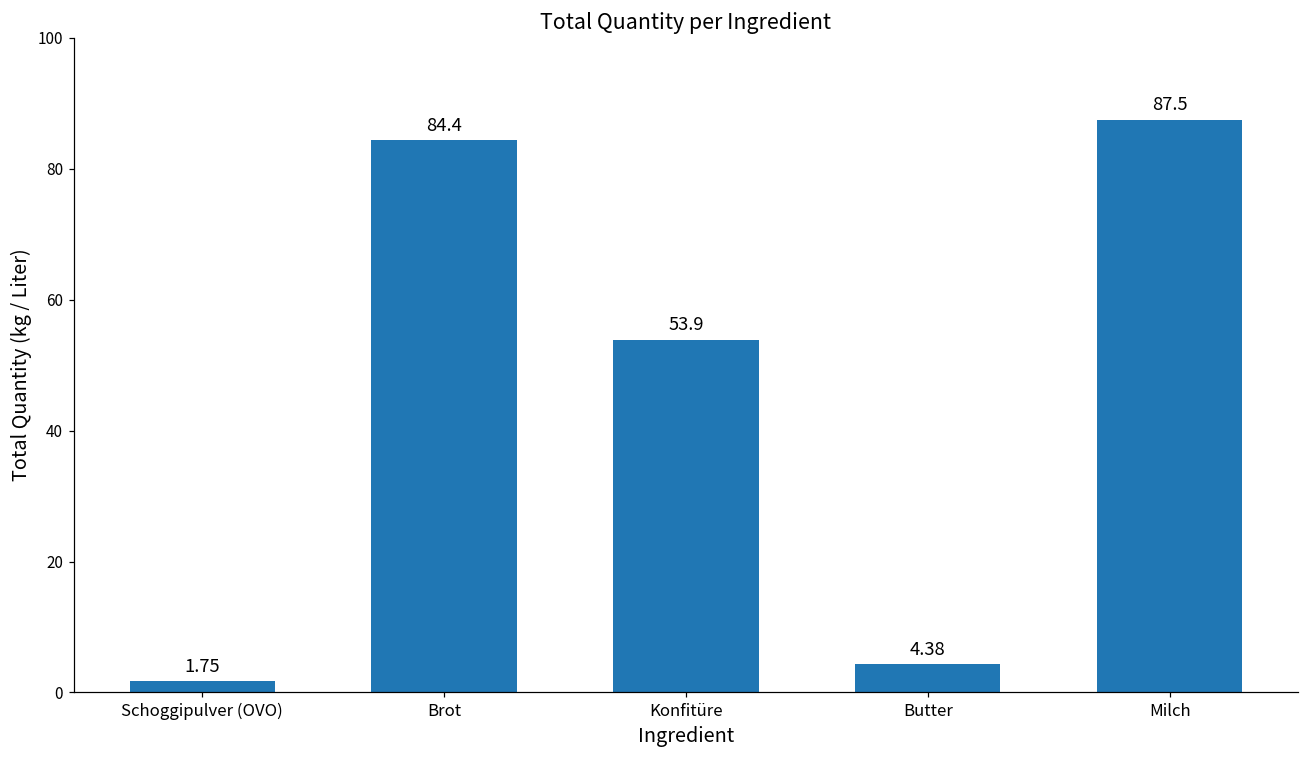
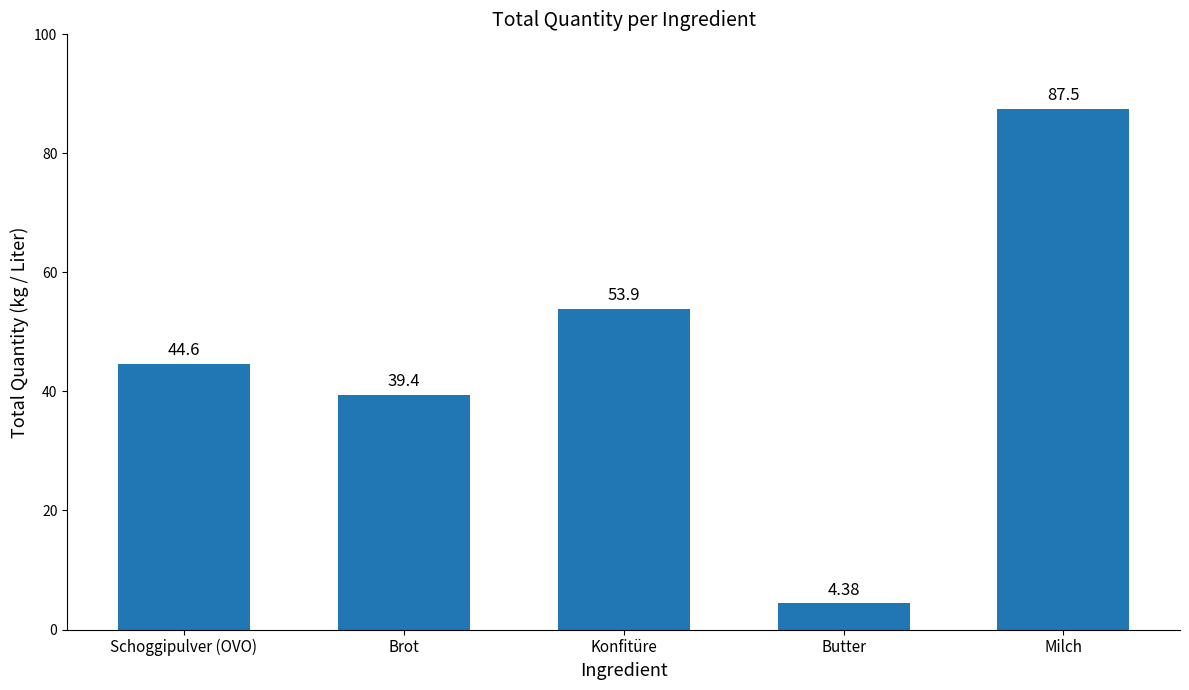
  {
-   "Schoggipulver (OVO)": 1.75,
-   "Brot": 84.4,
+   "Schoggipulver (OVO)": 44.6,
+   "Brot": 39.4,
    "Konfitüre": 53.9,
    "Butter": 4.38,
    "Milch": 87.5
  }
